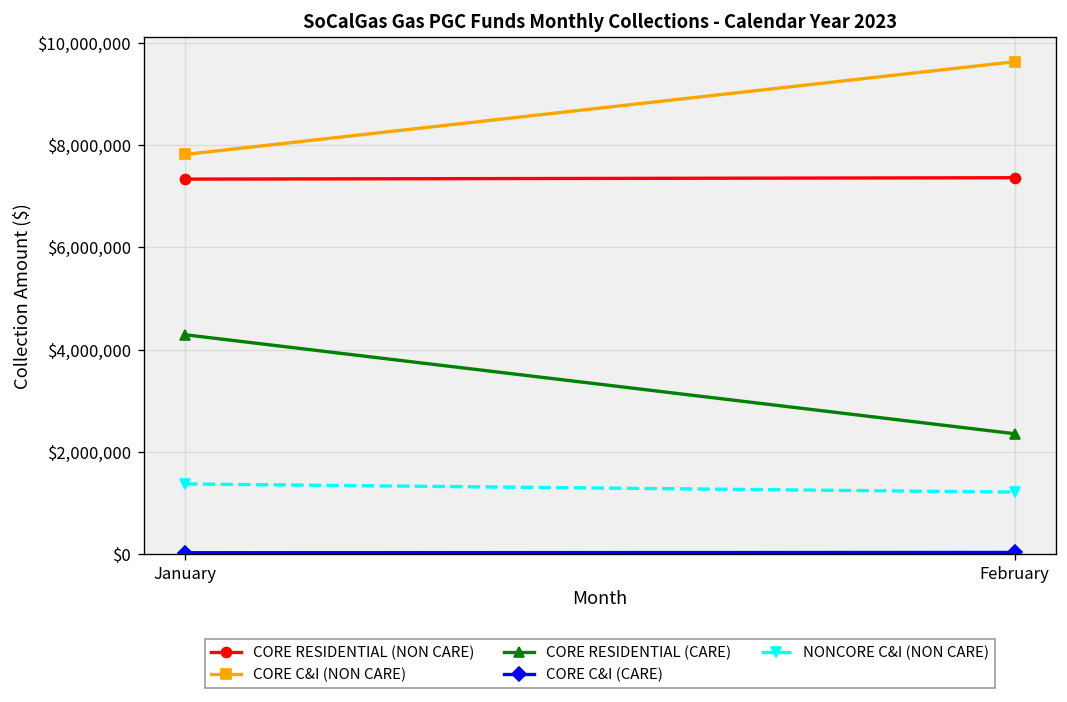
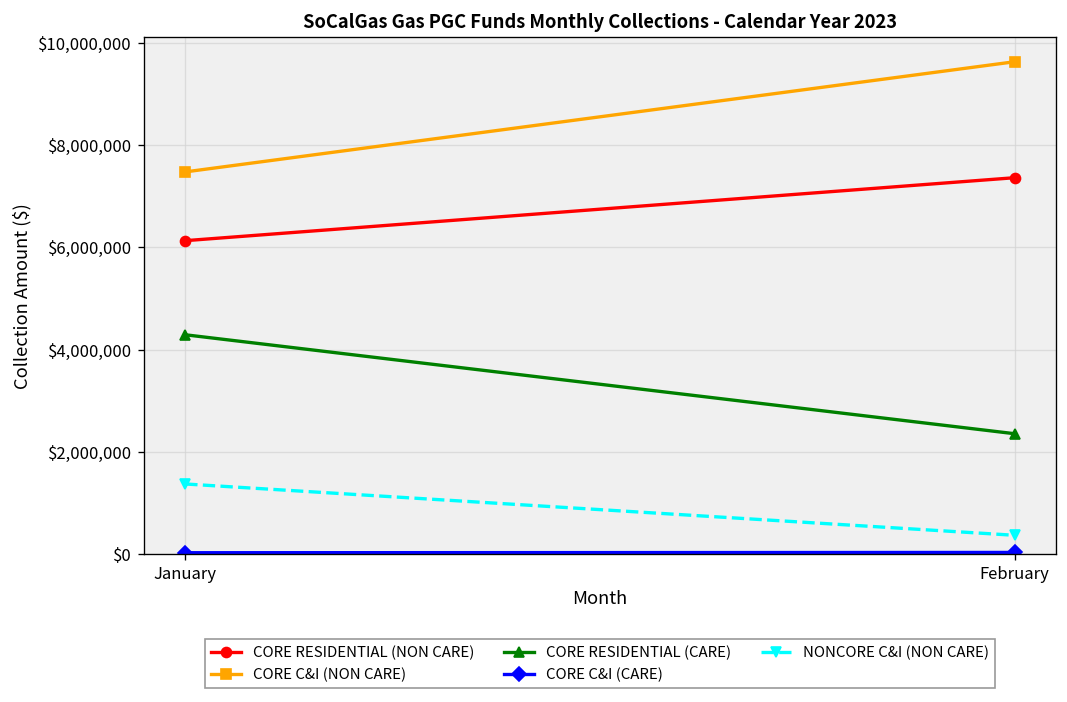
  {
    "CORE RESIDENTIAL (NON CARE)": {
-     "January": "$7,300,000",
+     "January": "$6,100,000",
      "February": "$7,400,000"
    },
    "CORE C&I (NON CARE)": {
-     "January": "$7,800,000",
+     "January": "$7,500,000",
      "February": "$9,600,000"
    },
    "CORE RESIDENTIAL (CARE)": {
      "January": "$4,300,000",
      "February": "$2,400,000"
    },
    "CORE C&I (CARE)": {
      "January": "$0",
      "February": "$0"
    },
    "NONCORE C&I (NON CARE)": {
      "January": "$1,400,000",
-     "February": "$1,200,000"
+     "February": "$400,000"
    }
  }
